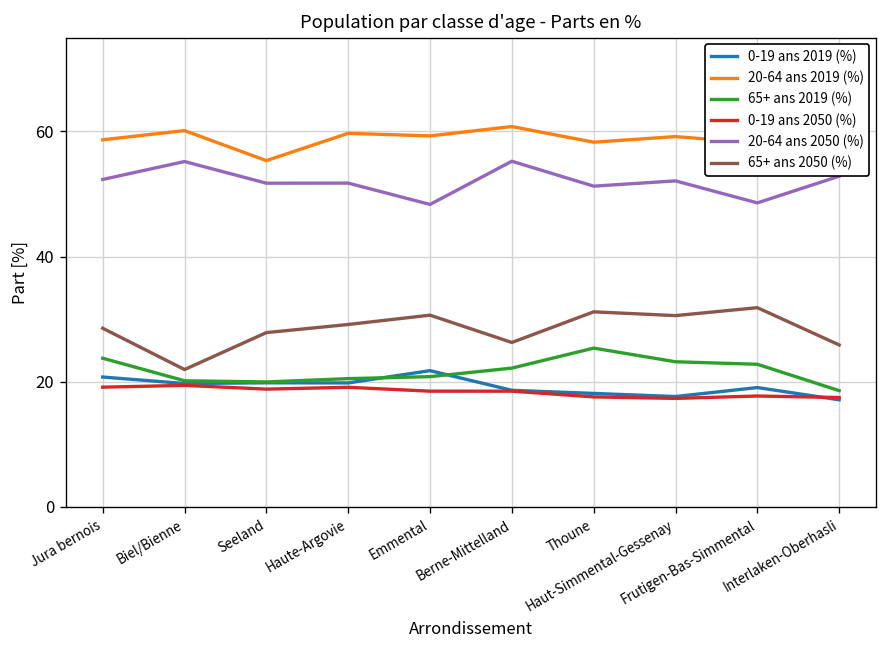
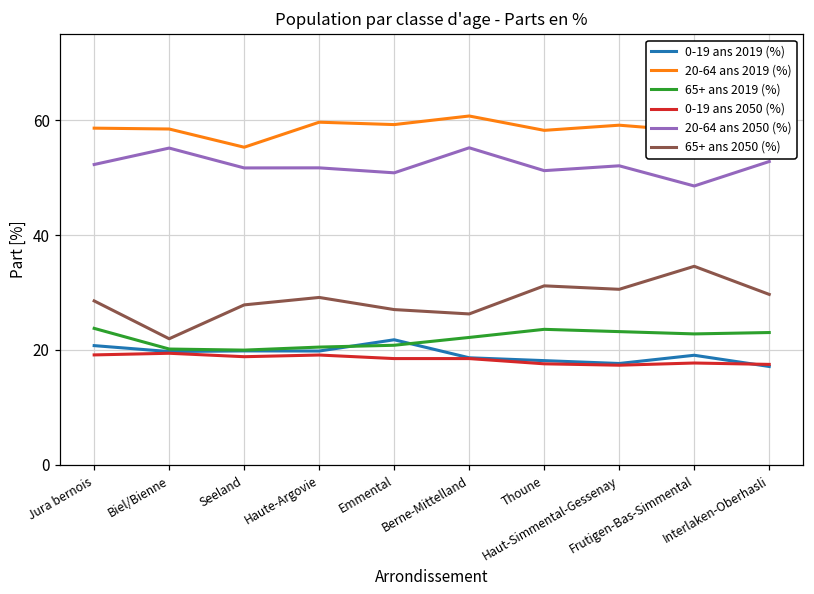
  {
    "0-19 ans 2019 (%)": {
      "Jura bernois": 21,
      "Haute-Argovie": 20,
      "Emmental": 22,
      "Thoune": 18,
      "Frutigen-Bas-Simmental": 19
    },
    "20-64 ans 2019 (%)": {
      "Jura bernois": 59,
-     "Biel/Bienne": 60,
+     "Biel/Bienne": 59,
      "Seeland": 55,
      "Haute-Argovie": 60,
      "Emmental": 59,
      "Berne-Mittelland": 61,
      "Thoune": 58,
      "Haut-Simmental-Gessenay": 59
    },
    "65+ ans 2019 (%)": {
      "Jura bernois": 24,
      "Haute-Argovie": 20,
      "Emmental": 21,
      "Berne-Mittelland": 22,
-     "Thoune": 25,
+     "Thoune": 24,
      "Haut-Simmental-Gessenay": 23,
      "Frutigen-Bas-Simmental": 23,
-     "Interlaken-Oberhasli": 19
+     "Interlaken-Oberhasli": 23
    },
    "0-19 ans 2050 (%)": {
      "Jura bernois": 19,
      "Seeland": 19,
      "Haute-Argovie": 19,
      "Emmental": 18,
      "Thoune": 18,
      "Frutigen-Bas-Simmental": 18
    },
    "20-64 ans 2050 (%)": {
      "Jura bernois": 52,
      "Biel/Bienne": 55,
      "Seeland": 52,
      "Haute-Argovie": 52,
-     "Emmental": 48,
+     "Emmental": 51,
      "Berne-Mittelland": 55,
      "Thoune": 51,
      "Haut-Simmental-Gessenay": 52,
      "Frutigen-Bas-Simmental": 49,
      "Interlaken-Oberhasli": 53
    },
    "65+ ans 2050 (%)": {
      "Jura bernois": 29,
      "Biel/Bienne": 22,
      "Seeland": 28,
      "Haute-Argovie": 29,
-     "Emmental": 31,
+     "Emmental": 27,
      "Berne-Mittelland": 26,
      "Thoune": 31,
      "Haut-Simmental-Gessenay": 31,
-     "Frutigen-Bas-Simmental": 32,
-     "Interlaken-Oberhasli": 26
+     "Frutigen-Bas-Simmental": 35,
+     "Interlaken-Oberhasli": 30
    }
  }
